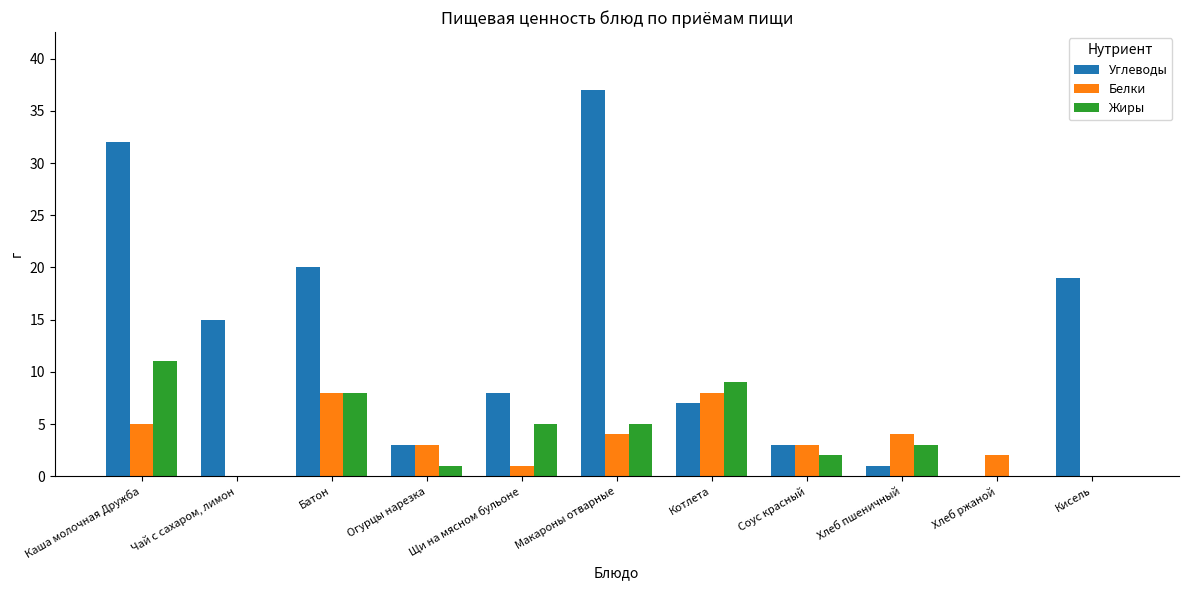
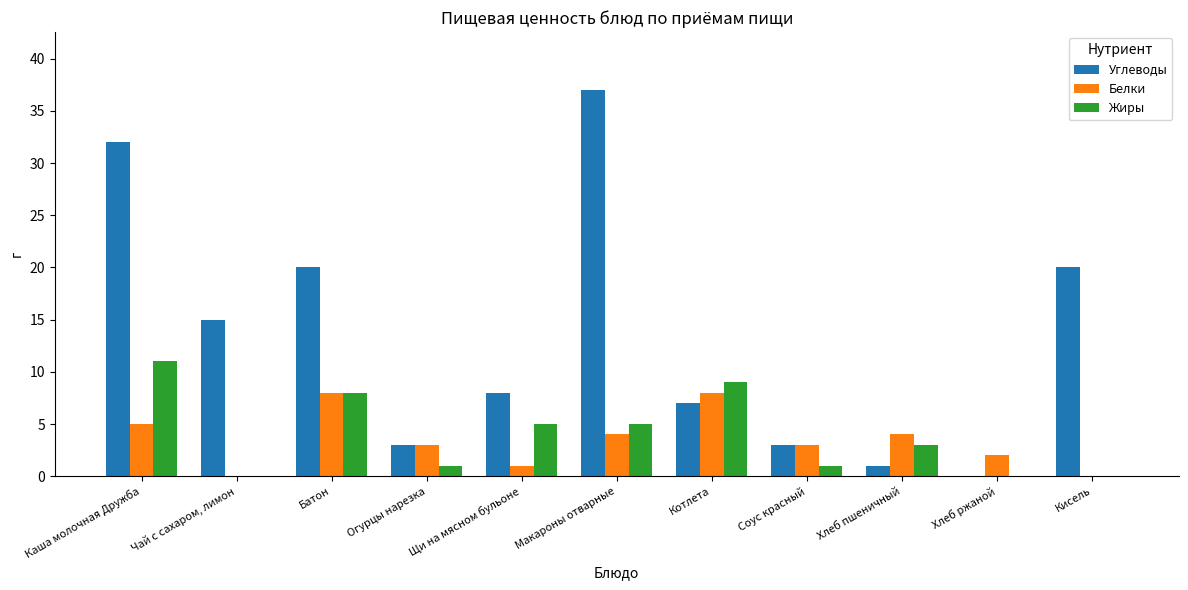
  {
    "Углеводы": {
      "Каша молочная Дружба": 32,
      "Чай с сахаром, лимон": 15,
      "Батон": 20,
      "Огурцы нарезка": 3,
      "Щи на мясном бульоне": 8,
      "Макароны отварные": 37,
      "Котлета": 7,
      "Соус красный": 3,
      "Хлеб пшеничный": 1,
      "Хлеб ржаной": 0,
-     "Кисель": 19
+     "Кисель": 20
    },
    "Белки": {
      "Каша молочная Дружба": 5,
      "Чай с сахаром, лимон": 0,
      "Батон": 8,
      "Огурцы нарезка": 3,
      "Щи на мясном бульоне": 1,
      "Макароны отварные": 4,
      "Котлета": 8,
      "Соус красный": 3,
      "Хлеб пшеничный": 4,
      "Хлеб ржаной": 2,
      "Кисель": 0
    },
    "Жиры": {
      "Каша молочная Дружба": 11,
      "Чай с сахаром, лимон": 0,
      "Батон": 8,
      "Огурцы нарезка": 1,
      "Щи на мясном бульоне": 5,
      "Макароны отварные": 5,
      "Котлета": 9,
-     "Соус красный": 2,
+     "Соус красный": 1,
      "Хлеб пшеничный": 3,
      "Хлеб ржаной": 0,
      "Кисель": 0
    }
  }
